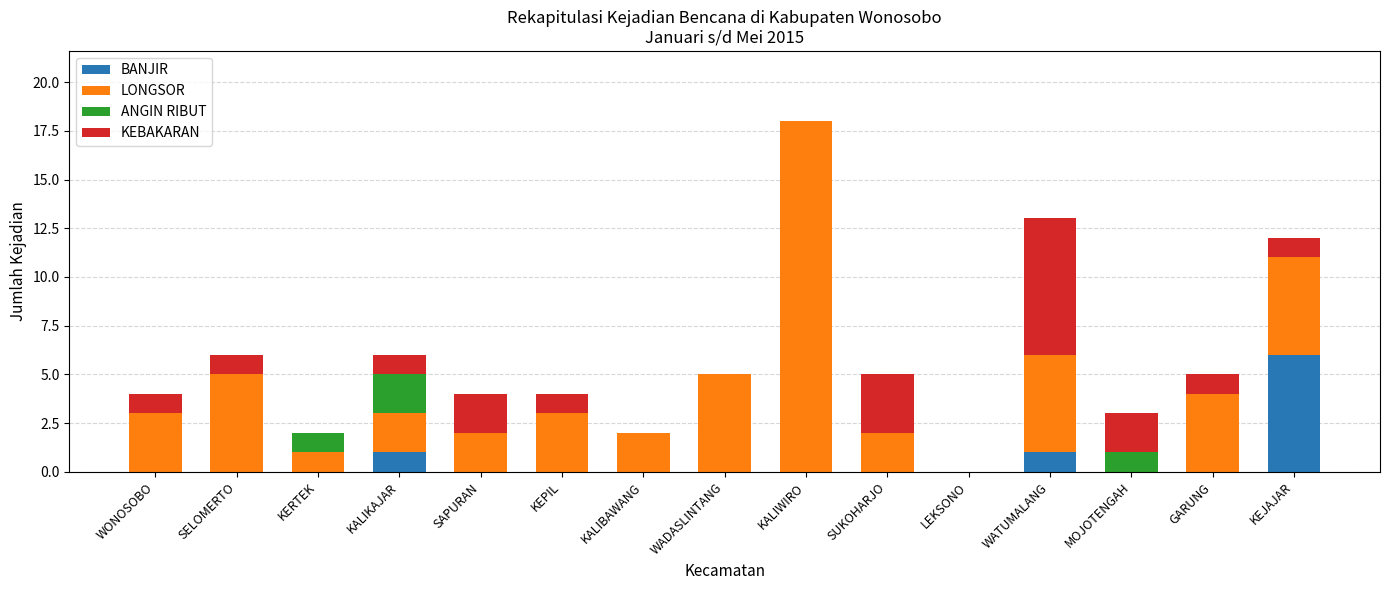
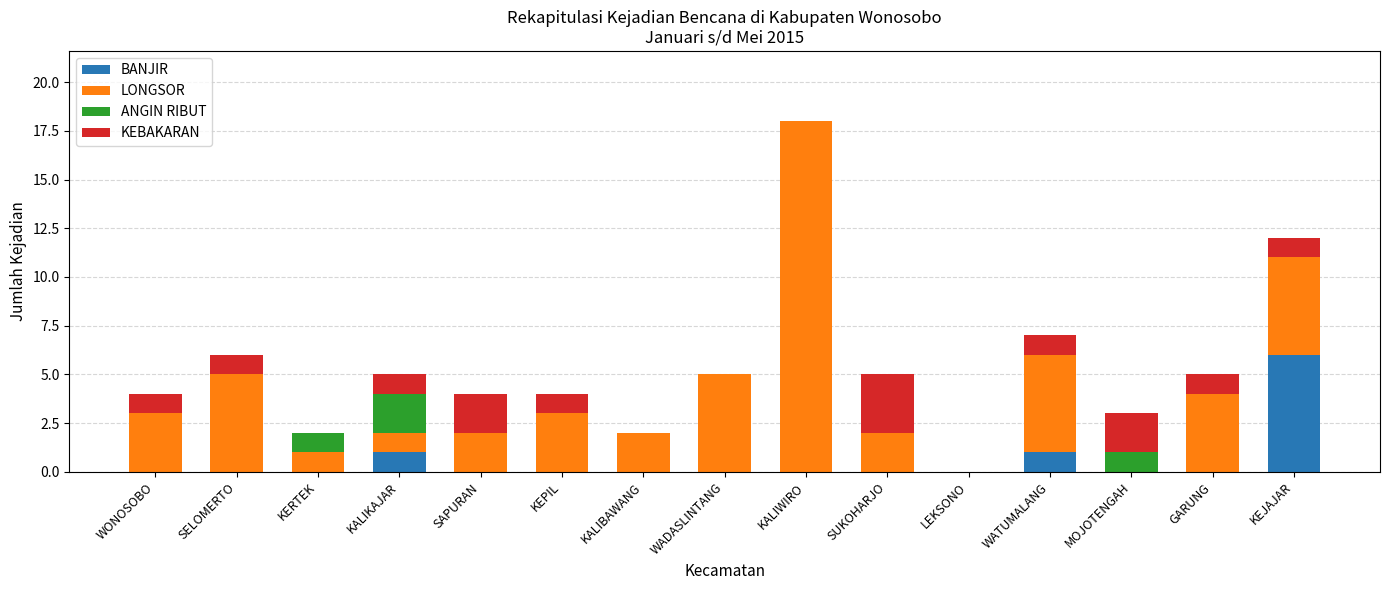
  {
    "BANJIR": {
      "WONOSOBO": 0,
      "SELOMERTO": 0,
      "KERTEK": 0,
      "KALIKAJAR": 1,
      "SAPURAN": 0,
      "KEPIL": 0,
      "KALIBAWANG": 0,
      "WADASLINTANG": 0,
      "KALIWIRO": 0,
      "SUKOHARJO": 0,
      "LEKSONO": 0,
      "WATUMALANG": 1,
      "MOJOTENGAH": 0,
      "GARUNG": 0,
      "KEJAJAR": 6
    },
    "LONGSOR": {
      "WONOSOBO": 3,
      "SELOMERTO": 5,
      "KERTEK": 1,
-     "KALIKAJAR": 2,
+     "KALIKAJAR": 1,
      "SAPURAN": 2,
      "KEPIL": 3,
      "KALIBAWANG": 2,
      "WADASLINTANG": 5,
      "KALIWIRO": 18,
      "SUKOHARJO": 2,
      "LEKSONO": 0,
      "WATUMALANG": 5,
      "MOJOTENGAH": 0,
      "GARUNG": 4,
      "KEJAJAR": 5
    },
    "ANGIN RIBUT": {
      "WONOSOBO": 0,
      "SELOMERTO": 0,
      "KERTEK": 1,
      "KALIKAJAR": 2,
      "SAPURAN": 0,
      "KEPIL": 0,
      "KALIBAWANG": 0,
      "WADASLINTANG": 0,
      "KALIWIRO": 0,
      "SUKOHARJO": 0,
      "LEKSONO": 0,
      "WATUMALANG": 0,
      "MOJOTENGAH": 1,
      "GARUNG": 0,
      "KEJAJAR": 0
    },
    "KEBAKARAN": {
      "WONOSOBO": 1,
      "SELOMERTO": 1,
      "KERTEK": 0,
      "KALIKAJAR": 1,
      "SAPURAN": 2,
      "KEPIL": 1,
      "KALIBAWANG": 0,
      "WADASLINTANG": 0,
      "KALIWIRO": 0,
      "SUKOHARJO": 3,
      "LEKSONO": 0,
-     "WATUMALANG": 7,
+     "WATUMALANG": 1,
      "MOJOTENGAH": 2,
      "GARUNG": 1,
      "KEJAJAR": 1
    }
  }
